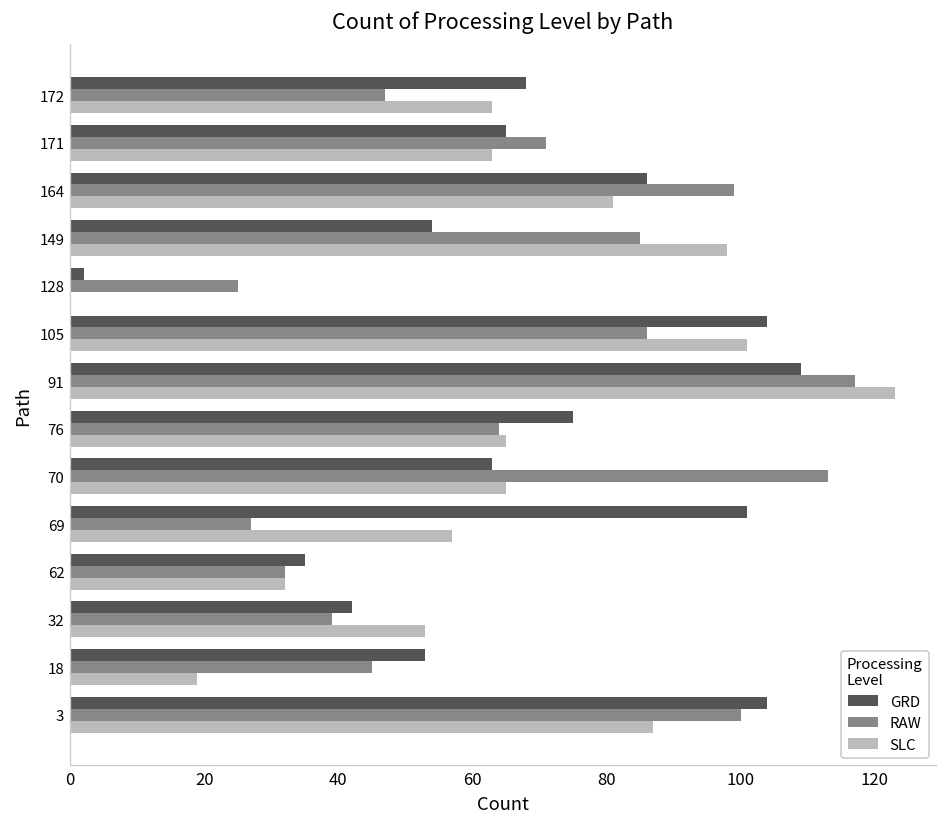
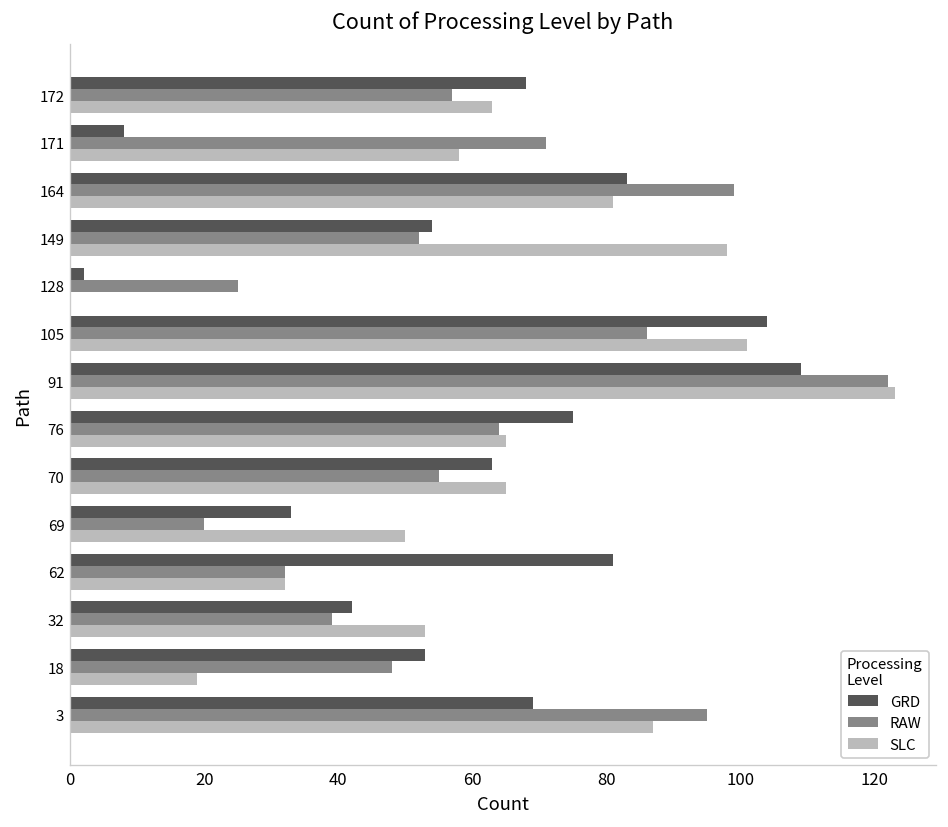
  {
    "GRD": {
      "172": 68,
-     "171": 65,
-     "164": 86,
+     "171": 8,
+     "164": 83,
      "149": 54,
      "128": 2,
      "105": 104,
      "91": 109,
      "76": 75,
      "70": 63,
-     "69": 101,
-     "62": 35,
+     "69": 33,
+     "62": 81,
      "32": 42,
      "18": 53,
-     "3": 104
+     "3": 69
    },
    "RAW": {
-     "172": 47,
+     "172": 57,
      "171": 71,
      "164": 99,
-     "149": 85,
+     "149": 52,
      "128": 25,
      "105": 86,
-     "91": 117,
+     "91": 122,
      "76": 64,
-     "70": 113,
-     "69": 27,
+     "70": 55,
+     "69": 20,
      "62": 32,
      "32": 39,
-     "18": 45,
-     "3": 100
+     "18": 48,
+     "3": 95
    },
    "SLC": {
      "172": 63,
-     "171": 63,
+     "171": 58,
      "164": 81,
      "149": 98,
      "128": 0,
      "105": 101,
      "91": 123,
      "76": 65,
      "70": 65,
-     "69": 57,
+     "69": 50,
      "62": 32,
      "32": 53,
      "18": 19,
      "3": 87
    }
  }
